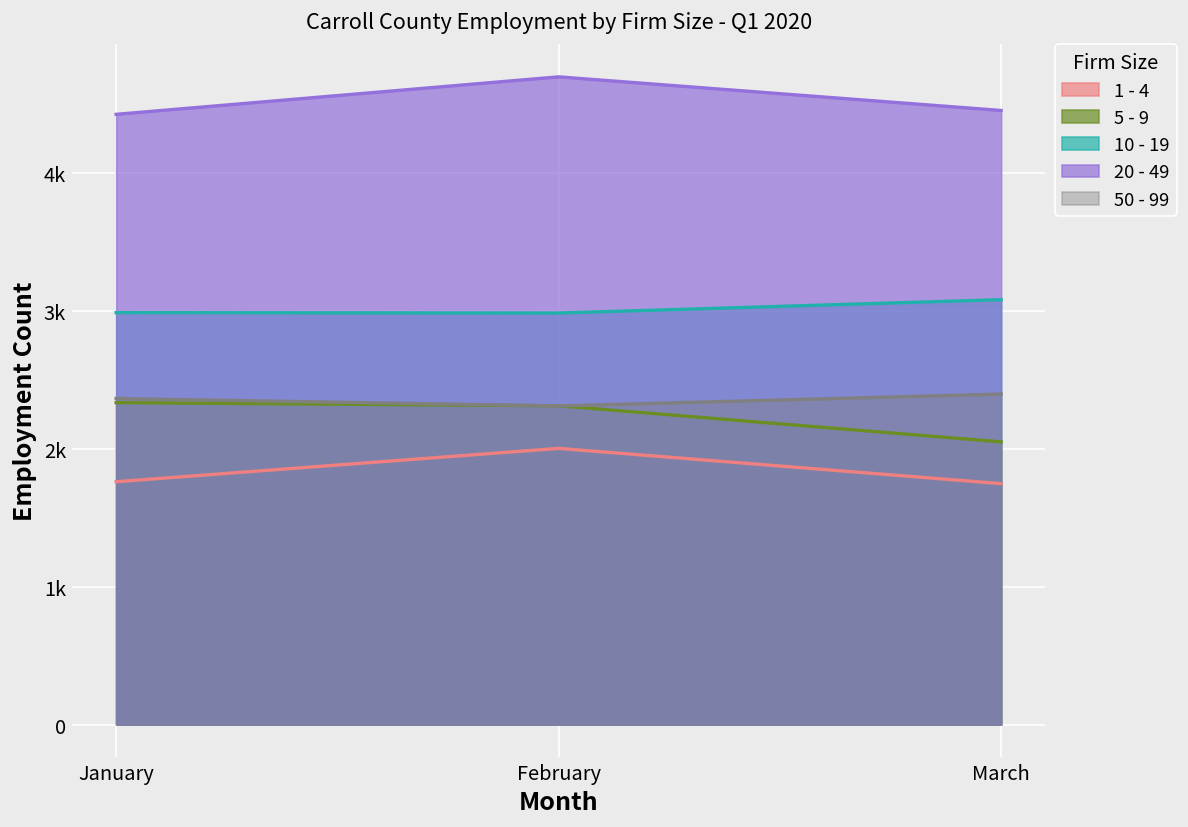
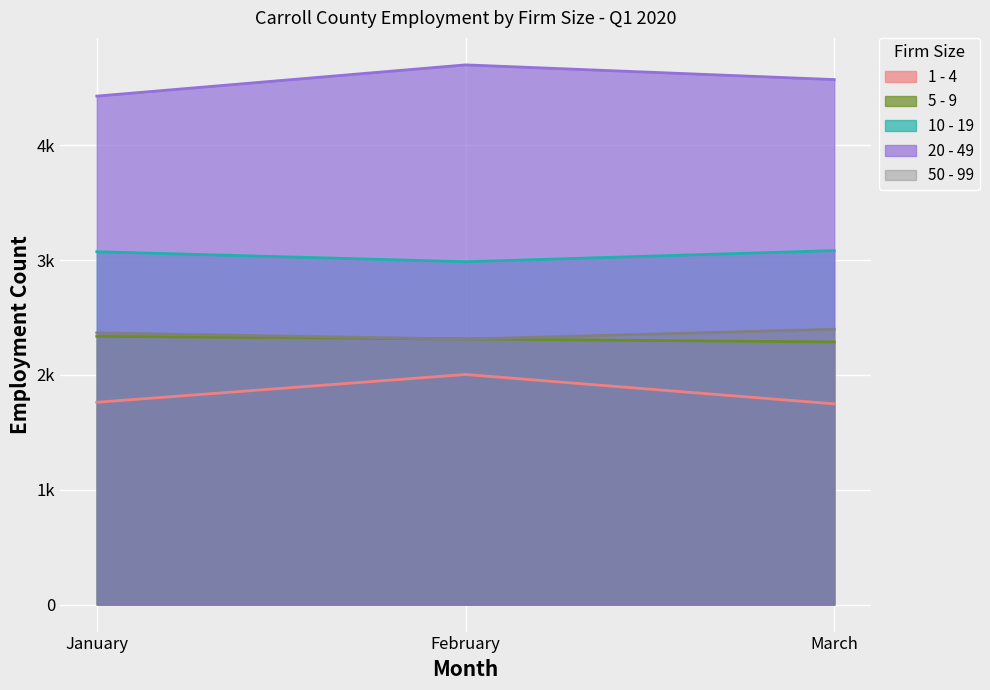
  {
    "1 - 4": {
      "January": 1760,
      "February": 2000,
      "March": 1750
    },
    "5 - 9": {
      "January": 2340,
-     "March": 2050
+     "March": 2290
    },
    "10 - 19": {
-     "January": 2990,
+     "January": 3070,
      "February": 2990,
      "March": 3080
    },
    "20 - 49": {
      "January": 4430,
      "February": 4700,
-     "March": 4460
+     "March": 4570
    },
    "50 - 99": {
      "January": 2370,
      "March": 2400
    }
  }
